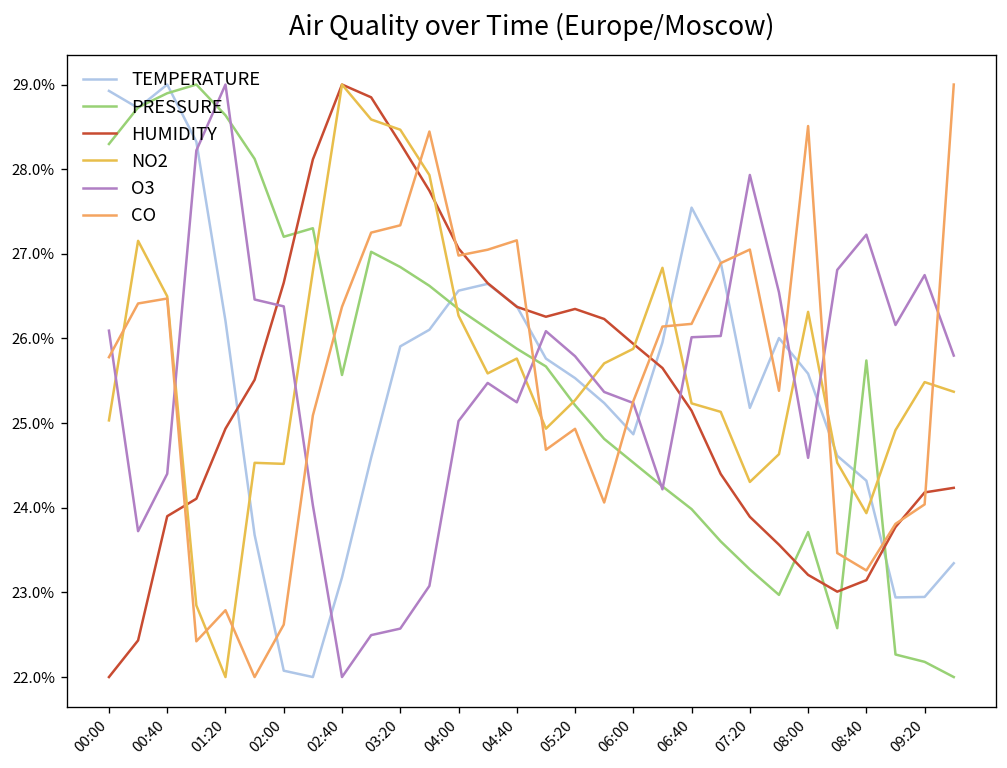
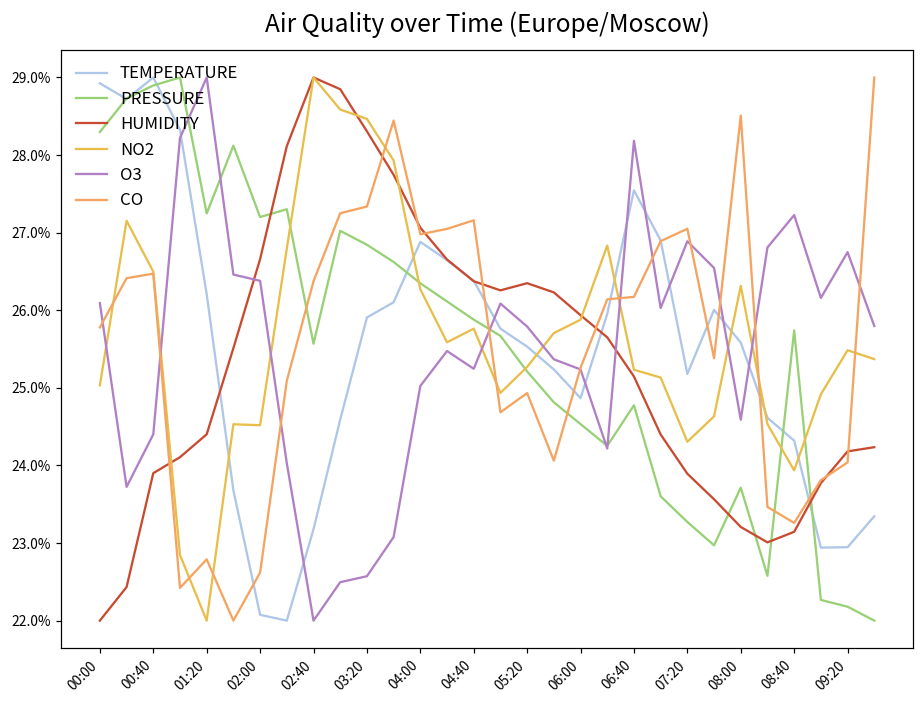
  {
    "TEMPERATURE": {
      "00:00": "28.9%",
      "00:40": "29.0%",
      "01:20": "26.2%",
      "02:00": "22.1%",
      "02:40": "23.2%",
      "03:20": "25.9%",
-     "04:00": "26.6%",
+     "04:00": "26.9%",
      "05:20": "25.5%",
      "06:00": "24.9%",
      "06:40": "27.5%",
      "07:20": "25.2%",
      "08:00": "25.6%",
      "08:40": "24.3%",
      "09:20": "22.9%"
    },
    "PRESSURE": {
      "00:00": "28.3%",
      "00:40": "28.9%",
-     "01:20": "28.6%",
+     "01:20": "27.2%",
      "02:00": "27.2%",
      "02:40": "25.6%",
      "03:20": "26.8%",
      "04:00": "26.3%",
      "04:40": "25.9%",
      "05:20": "25.2%",
      "06:00": "24.5%",
-     "06:40": "24.0%",
+     "06:40": "24.8%",
      "07:20": "23.3%",
      "08:00": "23.7%",
      "08:40": "25.7%",
      "09:20": "22.2%"
    },
    "HUMIDITY": {
      "00:00": "22.0%",
      "00:40": "23.9%",
-     "01:20": "24.9%",
+     "01:20": "24.4%",
      "02:00": "26.7%",
      "03:20": "28.3%",
      "04:00": "27.1%",
      "05:20": "26.3%",
      "06:00": "25.9%",
      "06:40": "25.1%",
      "07:20": "23.9%",
      "08:00": "23.2%",
      "08:40": "23.1%",
      "09:20": "24.2%"
    },
    "O3": {
      "00:00": "26.1%",
      "00:40": "24.4%",
      "01:20": "29.0%",
      "02:00": "26.4%",
      "02:40": "22.0%",
      "03:20": "22.6%",
      "04:00": "25.0%",
      "04:40": "25.2%",
      "05:20": "25.8%",
-     "06:40": "26.0%",
-     "07:20": "27.9%",
+     "06:40": "28.2%",
+     "07:20": "26.9%",
      "08:00": "24.6%",
      "08:40": "27.2%",
      "09:20": "26.7%"
    }
  }
